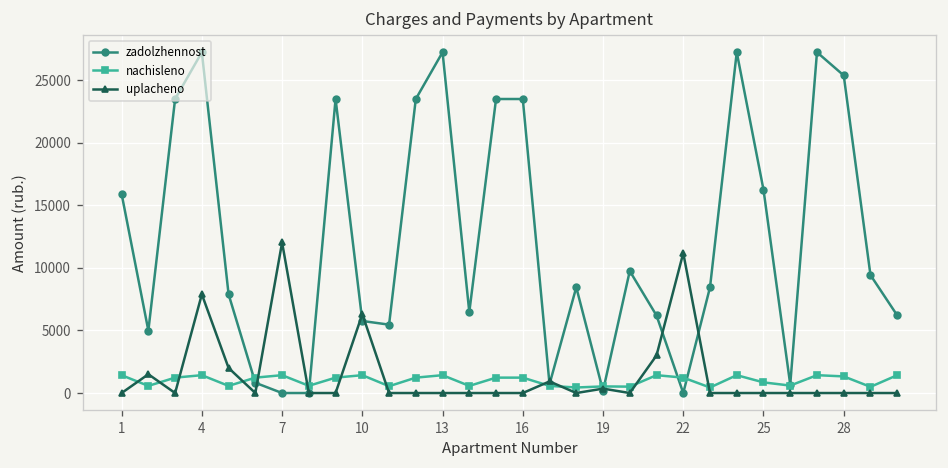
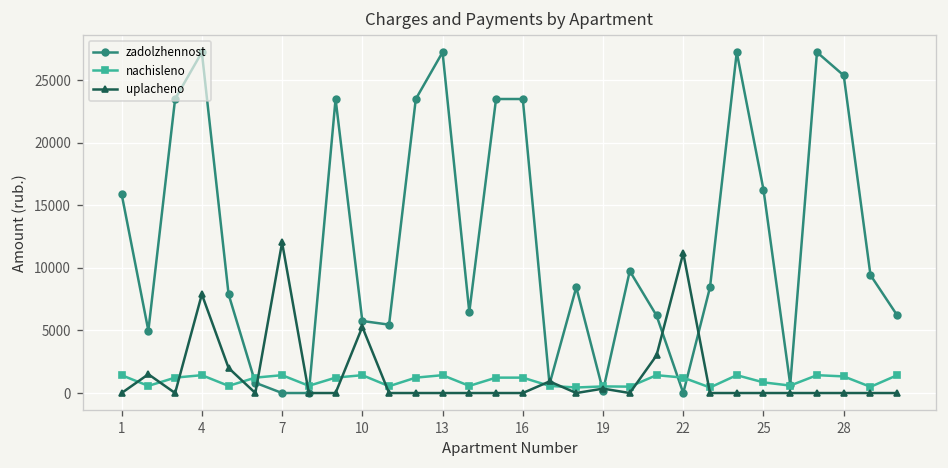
  {
    "uplacheno": {
      "1": 0,
      "4": 7900,
      "7": 12000,
-     "10": 6300,
+     "10": 5300,
      "13": 0,
      "16": 0,
      "22": 11200,
      "25": 0,
      "28": 0
    }
  }
